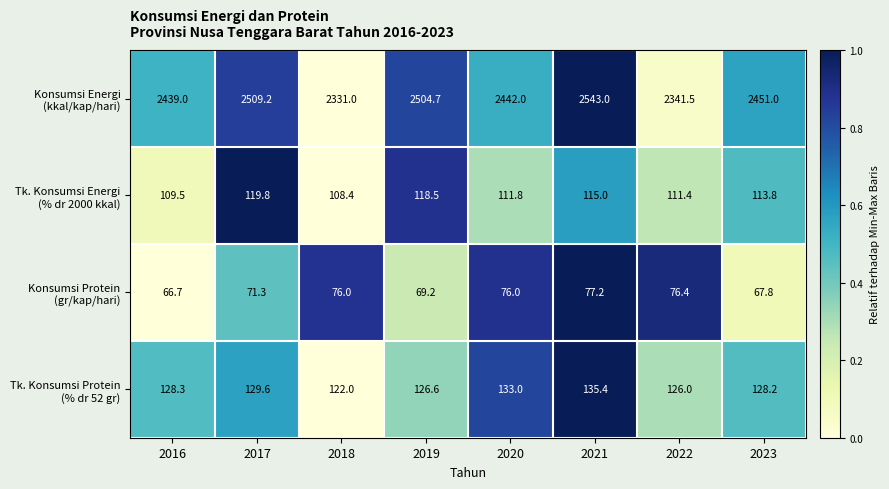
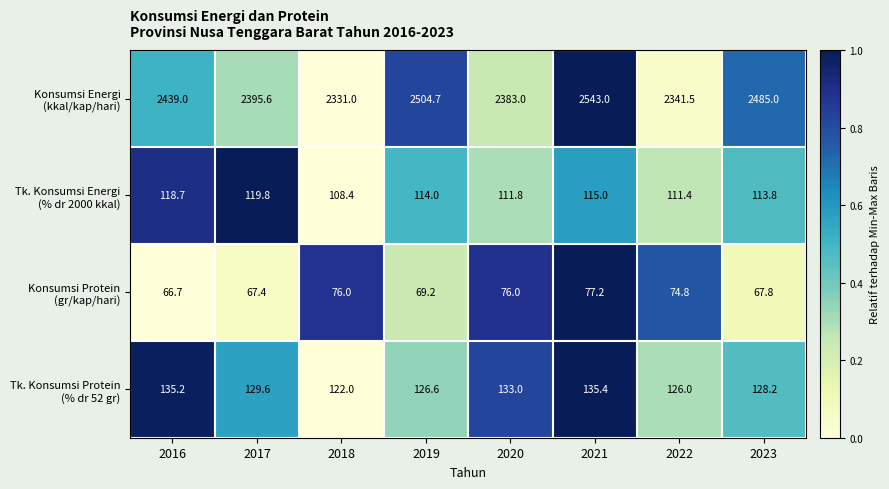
  {
    "Konsumsi Energi (kkal/kap/hari)": {
      "2016": 2439.0,
-     "2017": 2509.2,
+     "2017": 2395.6,
      "2018": 2331.0,
      "2019": 2504.7,
-     "2020": 2442.0,
+     "2020": 2383.0,
      "2021": 2543.0,
      "2022": 2341.5,
-     "2023": 2451.0
+     "2023": 2485.0
    },
    "Tk. Konsumsi Energi (% dr 2000 kkal)": {
-     "2016": 109.5,
+     "2016": 118.7,
      "2017": 119.8,
      "2018": 108.4,
-     "2019": 118.5,
+     "2019": 114.0,
      "2020": 111.8,
      "2021": 115.0,
      "2022": 111.4,
      "2023": 113.8
    },
    "Konsumsi Protein (gr/kap/hari)": {
      "2016": 66.7,
-     "2017": 71.3,
+     "2017": 67.4,
      "2018": 76.0,
      "2019": 69.2,
      "2020": 76.0,
      "2021": 77.2,
-     "2022": 76.4,
+     "2022": 74.8,
      "2023": 67.8
    },
    "Tk. Konsumsi Protein (% dr 52 gr)": {
-     "2016": 128.3,
+     "2016": 135.2,
      "2017": 129.6,
      "2018": 122.0,
      "2019": 126.6,
      "2020": 133.0,
      "2021": 135.4,
      "2022": 126.0,
      "2023": 128.2
    }
  }
